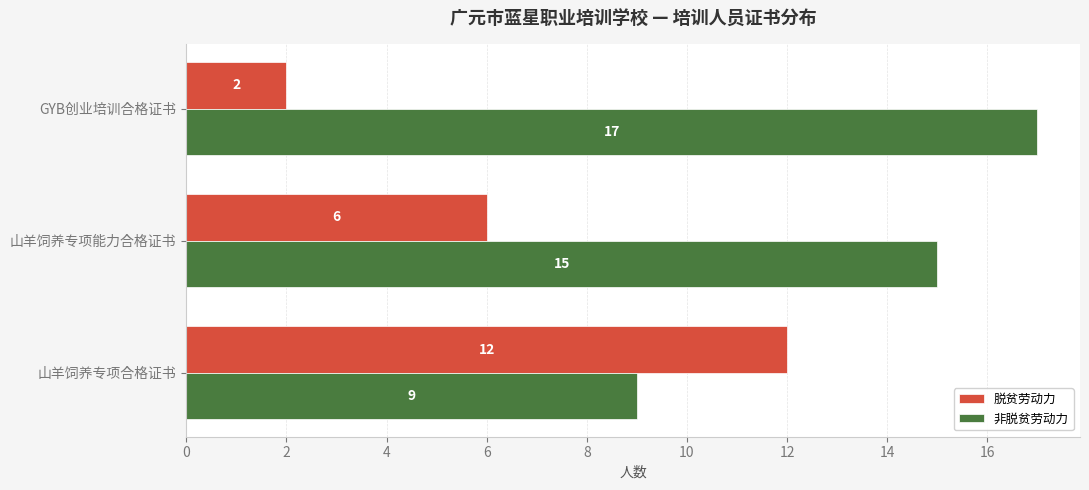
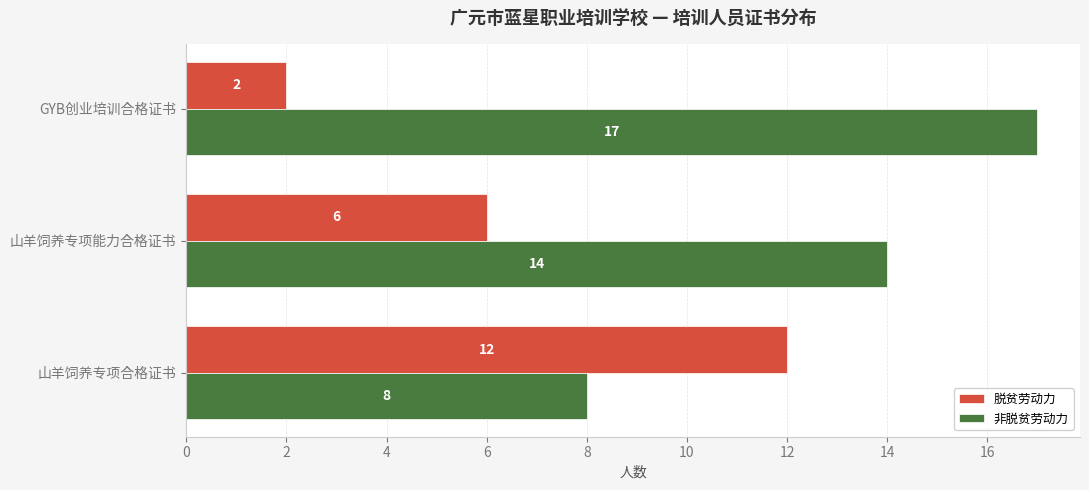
  {
    "脱贫劳动力": {
      "GYB创业培训合格证书": 2,
      "山羊饲养专项能力合格证书": 6,
      "山羊饲养专项合格证书": 12
    },
    "非脱贫劳动力": {
      "GYB创业培训合格证书": 17,
-     "山羊饲养专项能力合格证书": 15,
-     "山羊饲养专项合格证书": 9
+     "山羊饲养专项能力合格证书": 14,
+     "山羊饲养专项合格证书": 8
    }
  }
